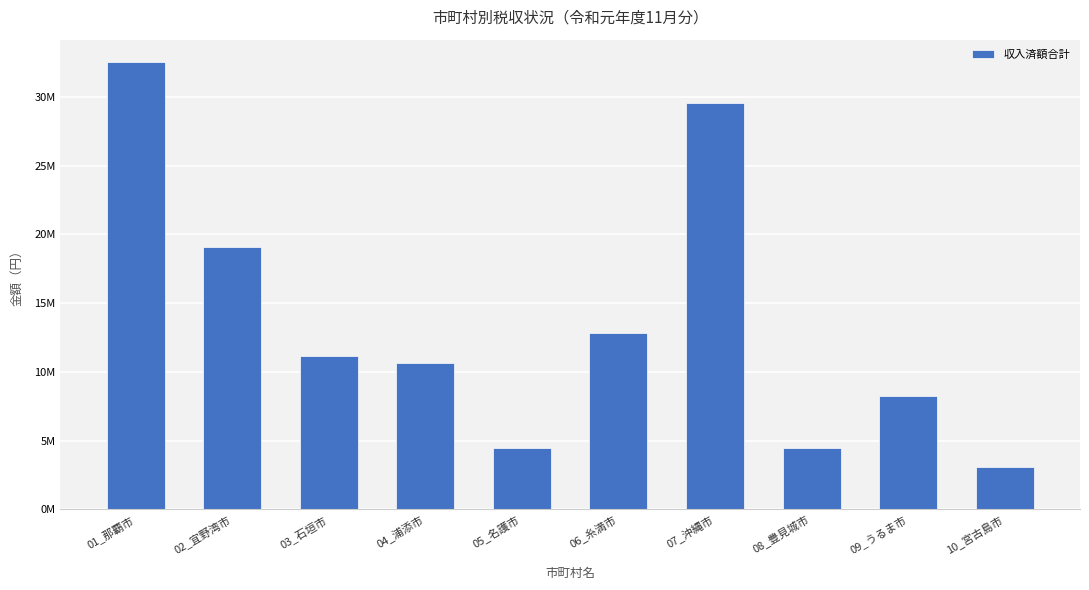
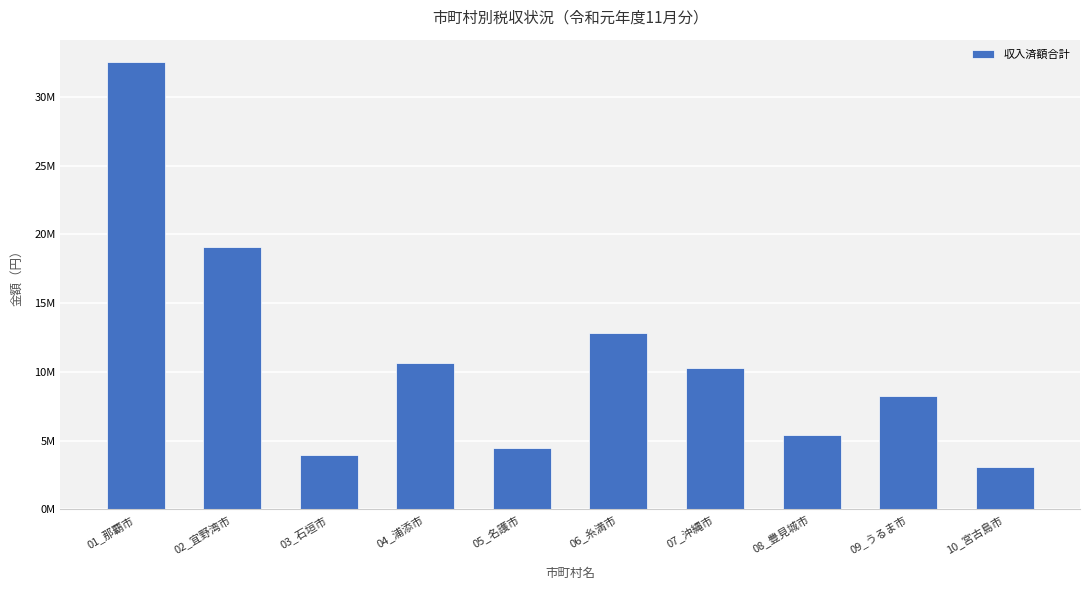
  {
    "01_那覇市": 32500000,
    "02_宜野湾市": 19100000,
-   "03_石垣市": 11200000,
+   "03_石垣市": 4000000,
    "04_浦添市": 10700000,
    "05_名護市": 4500000,
    "06_糸満市": 12800000,
-   "07_沖縄市": 29600000,
-   "08_豊見城市": 4500000,
+   "07_沖縄市": 10300000,
+   "08_豊見城市": 5400000,
    "09_うるま市": 8300000,
    "10_宮古島市": 3100000
  }
